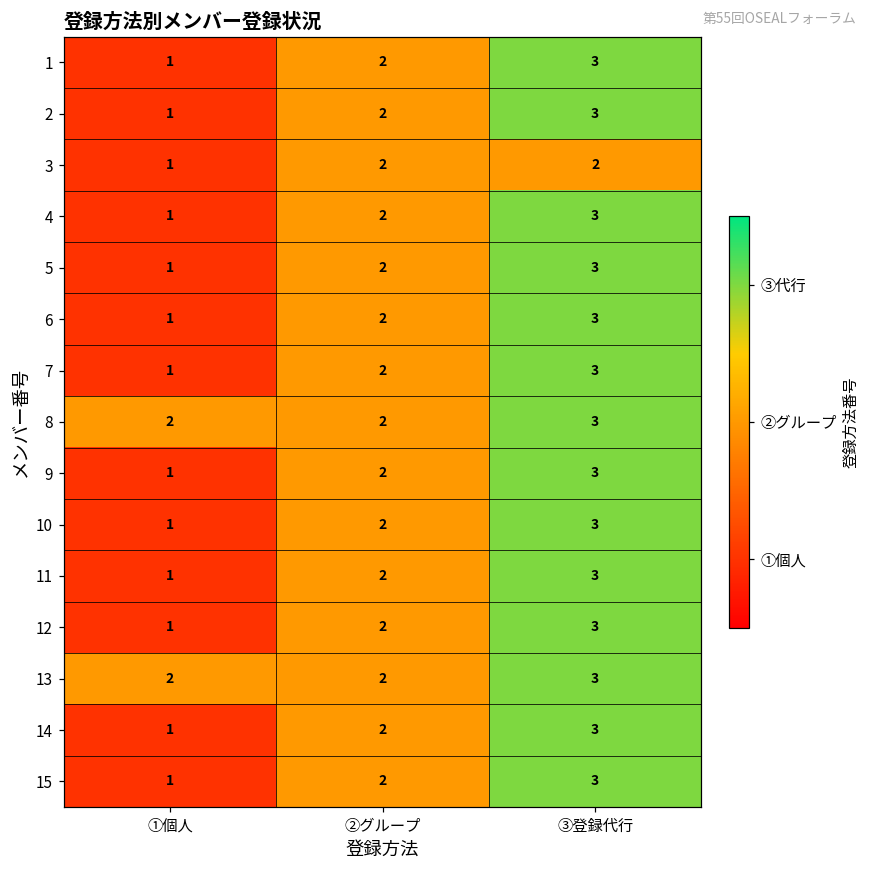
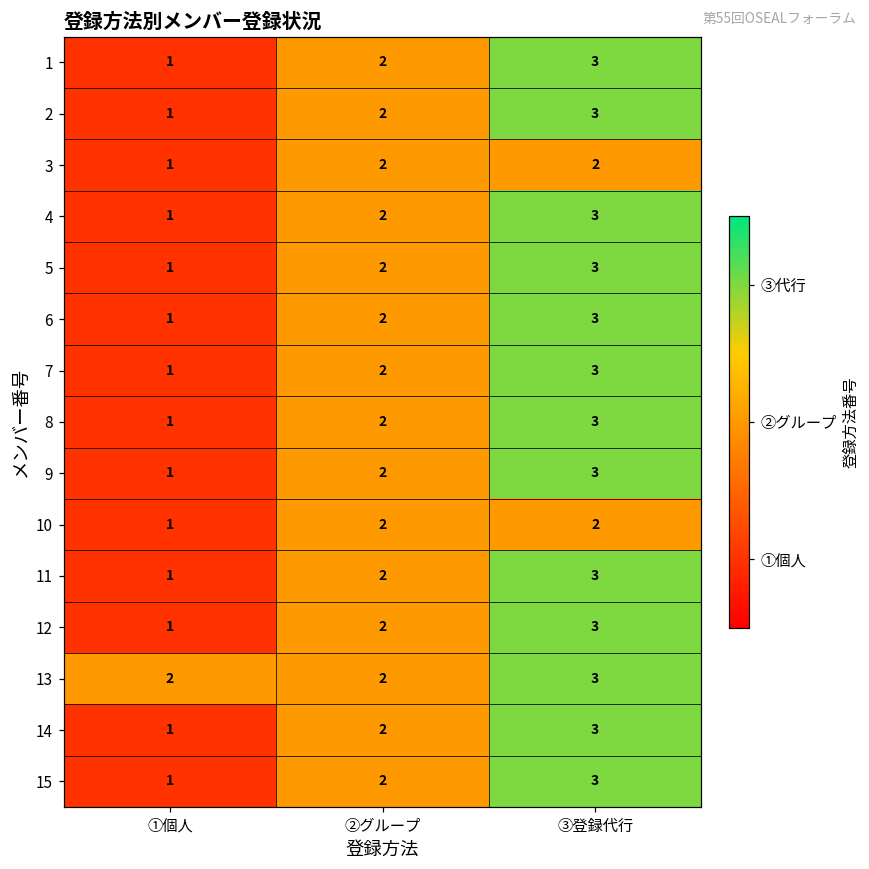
  {
    "1": {
      "①個人": 1,
      "②グループ": 2,
      "③登録代行": 3
    },
    "2": {
      "①個人": 1,
      "②グループ": 2,
      "③登録代行": 3
    },
    "3": {
      "①個人": 1,
      "②グループ": 2,
      "③登録代行": 2
    },
    "4": {
      "①個人": 1,
      "②グループ": 2,
      "③登録代行": 3
    },
    "5": {
      "①個人": 1,
      "②グループ": 2,
      "③登録代行": 3
    },
    "6": {
      "①個人": 1,
      "②グループ": 2,
      "③登録代行": 3
    },
    "7": {
      "①個人": 1,
      "②グループ": 2,
      "③登録代行": 3
    },
    "8": {
-     "①個人": 2,
+     "①個人": 1,
      "②グループ": 2,
      "③登録代行": 3
    },
    "9": {
      "①個人": 1,
      "②グループ": 2,
      "③登録代行": 3
    },
    "10": {
      "①個人": 1,
      "②グループ": 2,
-     "③登録代行": 3
+     "③登録代行": 2
    },
    "11": {
      "①個人": 1,
      "②グループ": 2,
      "③登録代行": 3
    },
    "12": {
      "①個人": 1,
      "②グループ": 2,
      "③登録代行": 3
    },
    "13": {
      "①個人": 2,
      "②グループ": 2,
      "③登録代行": 3
    },
    "14": {
      "①個人": 1,
      "②グループ": 2,
      "③登録代行": 3
    },
    "15": {
      "①個人": 1,
      "②グループ": 2,
      "③登録代行": 3
    }
  }
